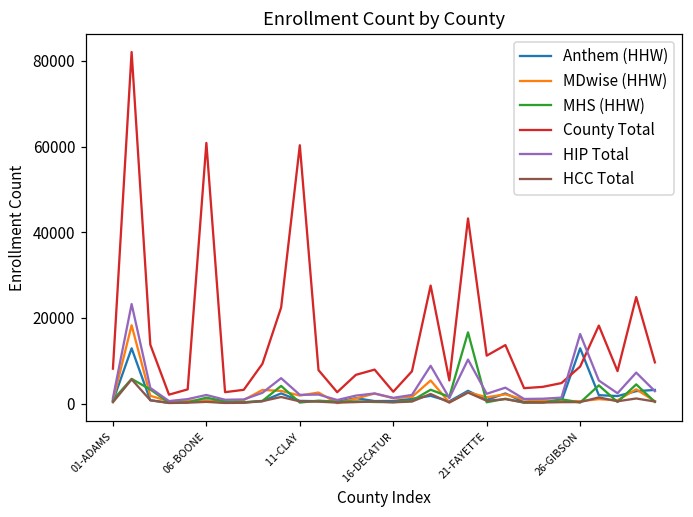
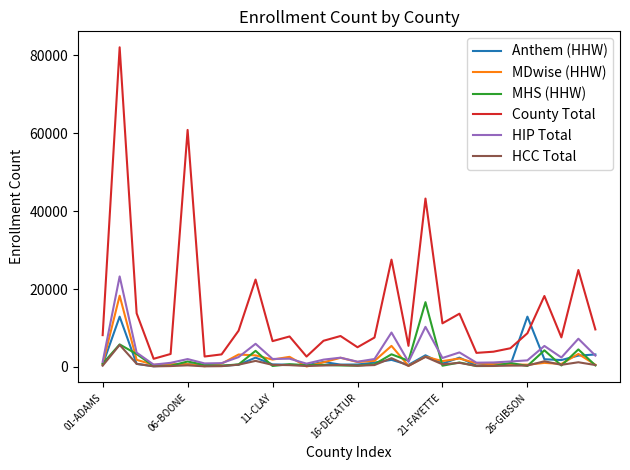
  {
    "Anthem (HHW)": {
      "26-GIBSON": 13000
    },
    "County Total": {
      "01-ADAMS": 8000,
      "06-BOONE": 61000,
-     "11-CLAY": 60000,
-     "16-DECATUR": 3000,
+     "11-CLAY": 7000,
+     "16-DECATUR": 5000,
      "21-FAYETTE": 11000,
      "26-GIBSON": 9000
    },
    "HIP Total": {
      "21-FAYETTE": 2000,
-     "26-GIBSON": 16000
+     "26-GIBSON": 2000
    }
  }
